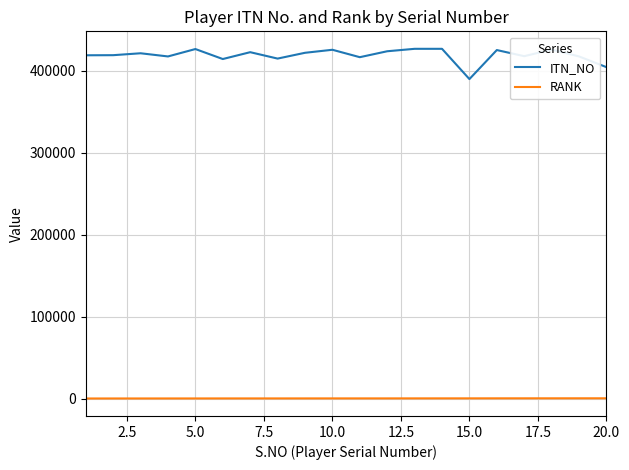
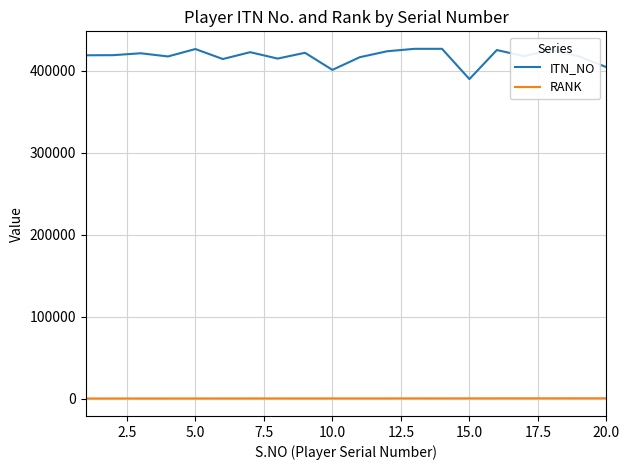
  {
    "ITN_NO": {
      "5.0": 430000,
-     "10.0": 430000,
+     "10.0": 400000,
      "15.0": 390000,
      "20.0": 400000
    },
    "RANK": {
      "5.0": 0,
      "10.0": 0,
      "15.0": 0,
      "20.0": 0
    }
  }
